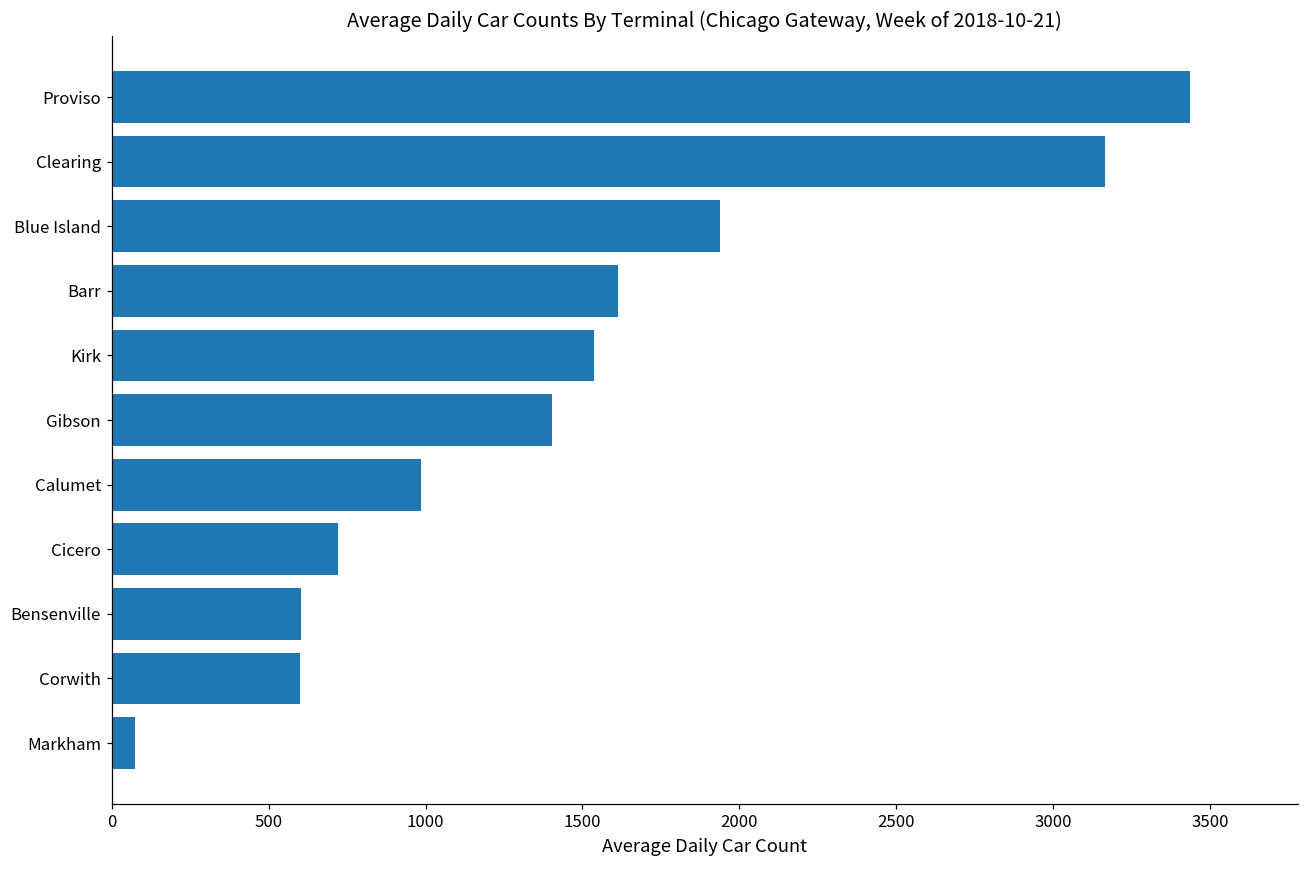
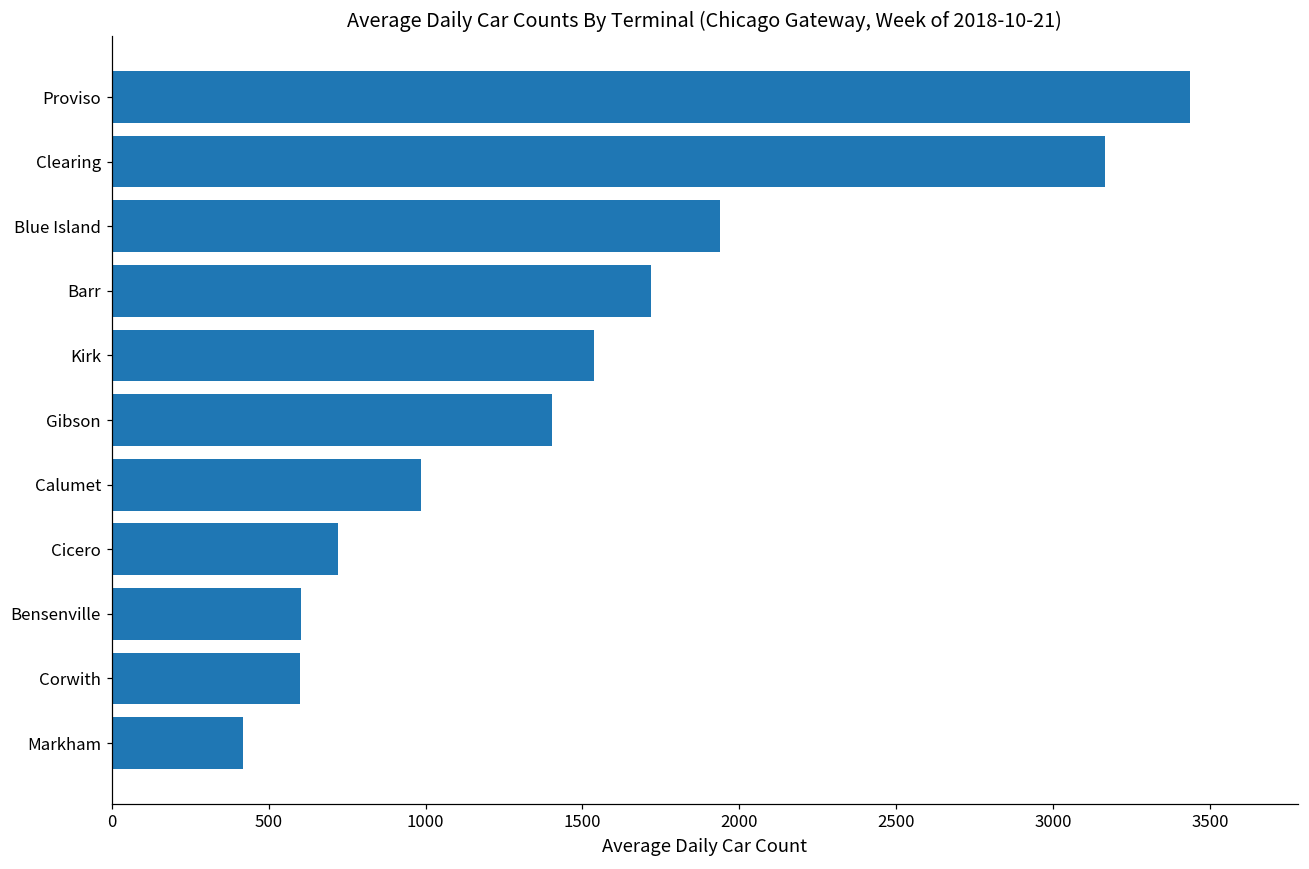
  {
    "Proviso": 3440,
    "Clearing": 3170,
    "Blue Island": 1940,
-   "Barr": 1610,
+   "Barr": 1720,
    "Kirk": 1540,
    "Gibson": 1400,
    "Calumet": 990,
    "Cicero": 720,
    "Bensenville": 600,
    "Corwith": 600,
-   "Markham": 70
+   "Markham": 420
  }
